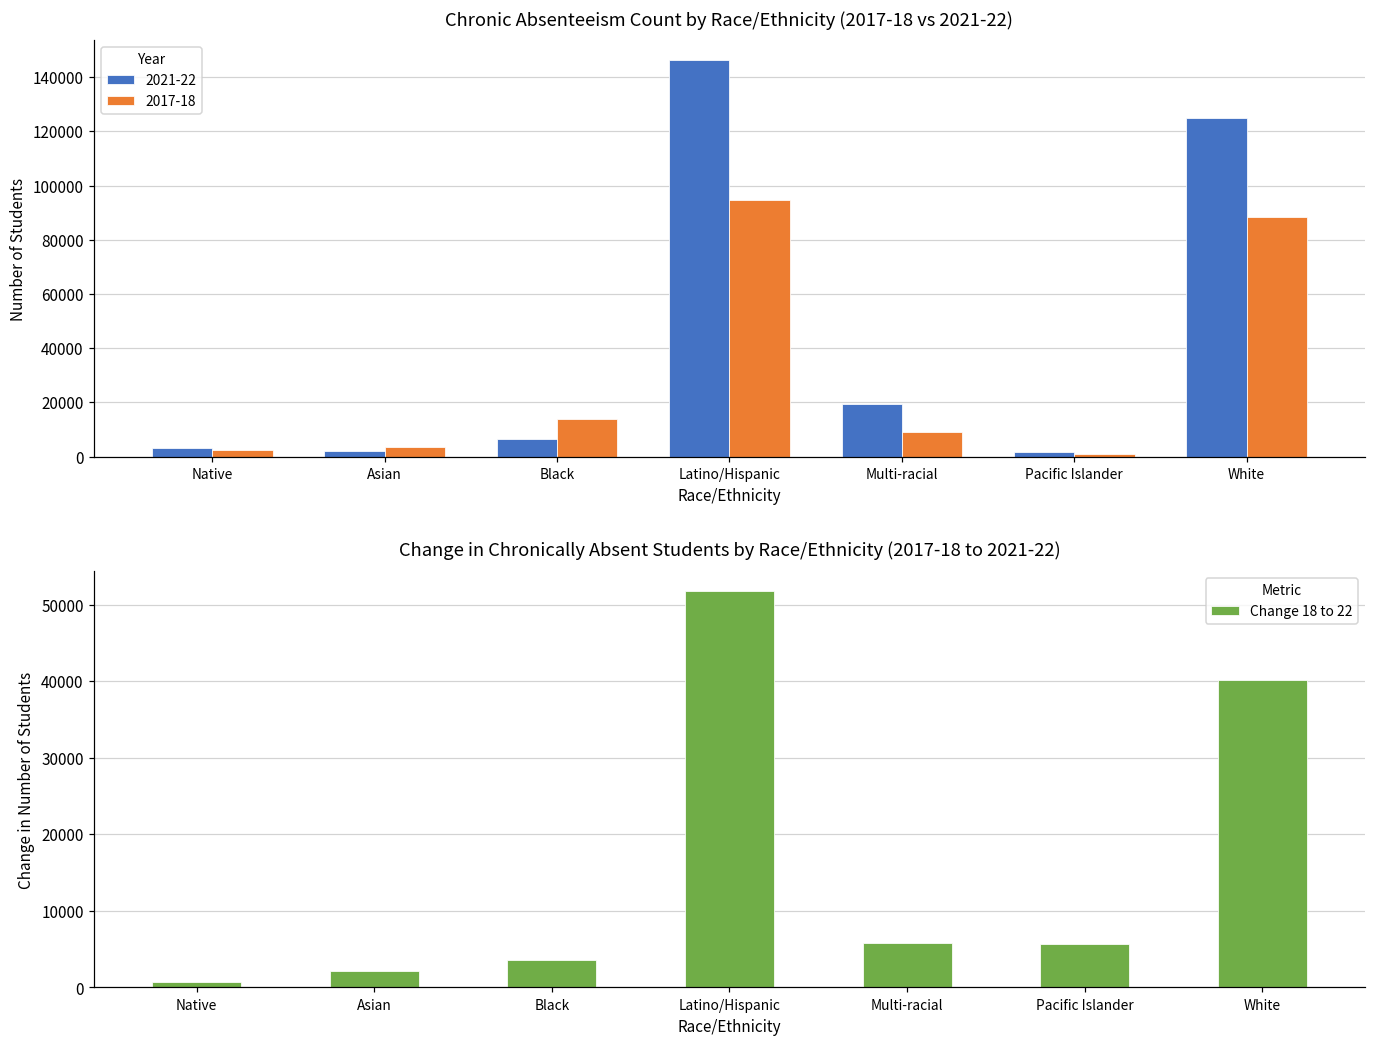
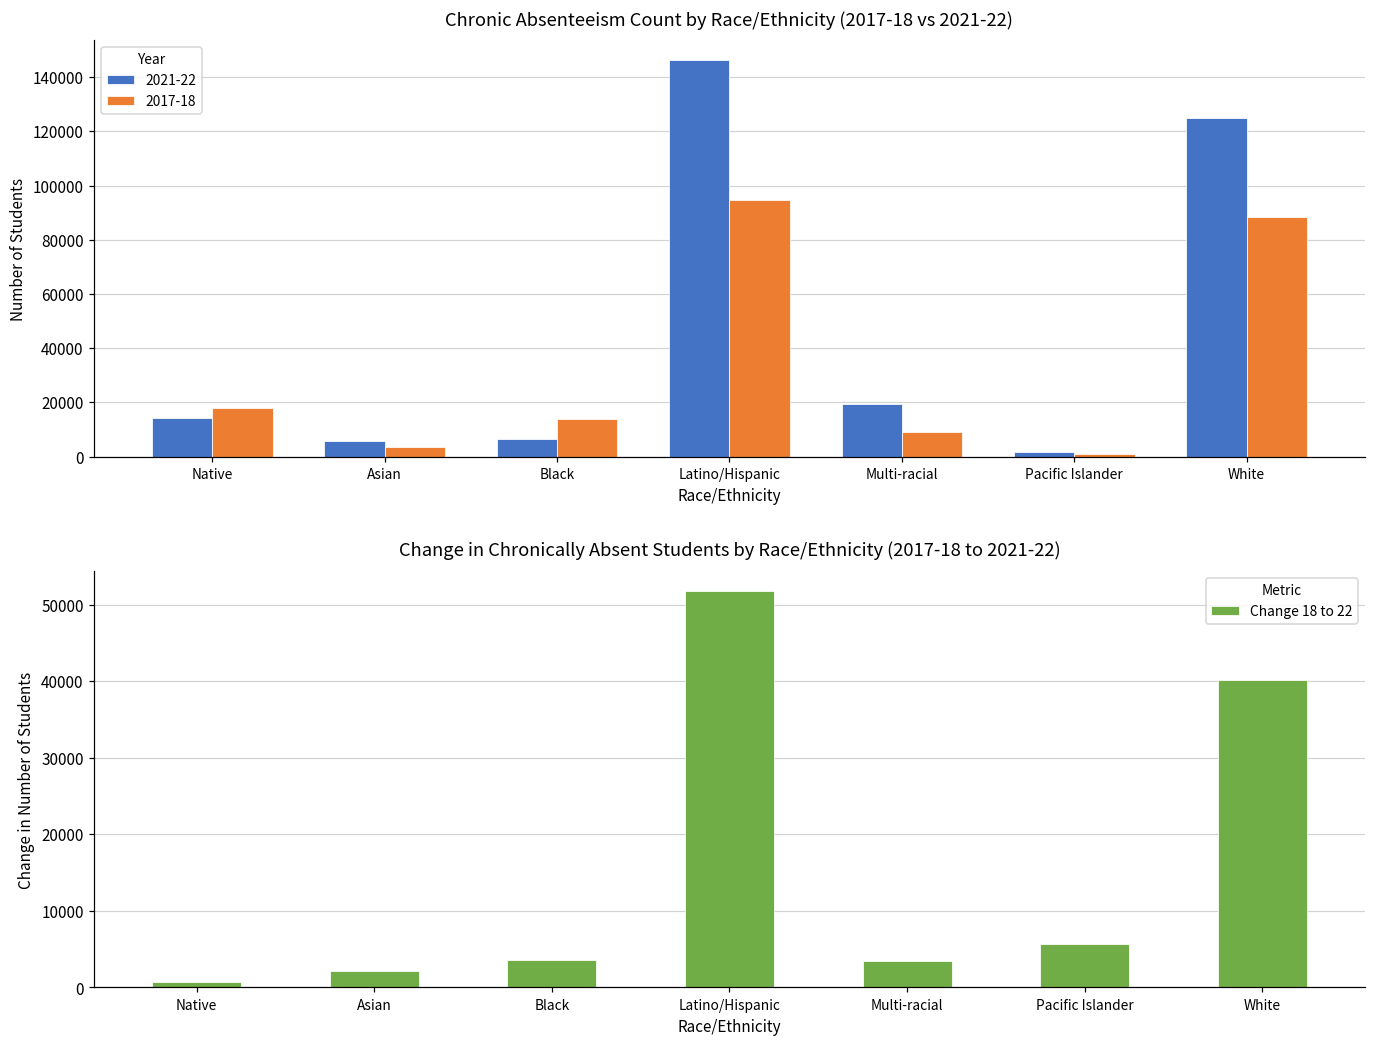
  {
    "Chronic Absenteeism Count by Race/Ethnicity (2017-18 vs 2021-22)": {
      "2021-22": {
-       "Native": 3000,
-       "Asian": 2000,
+       "Native": 14000,
+       "Asian": 6000,
        "Black": 6000,
        "Latino/Hispanic": 146000,
        "Multi-racial": 20000,
        "Pacific Islander": 2000,
        "White": 125000
      },
      "2017-18": {
-       "Native": 3000,
+       "Native": 18000,
        "Asian": 4000,
        "Black": 14000,
        "Latino/Hispanic": 95000,
        "Multi-racial": 9000,
        "White": 88000
      }
    },
    "Change in Chronically Absent Students by Race/Ethnicity (2017-18 to 2021-22)": {
      "Native": 1000,
      "Asian": 2000,
      "Black": 4000,
      "Latino/Hispanic": 52000,
-     "Multi-racial": 6000,
+     "Multi-racial": 3000,
      "Pacific Islander": 6000,
      "White": 40000
    }
  }
